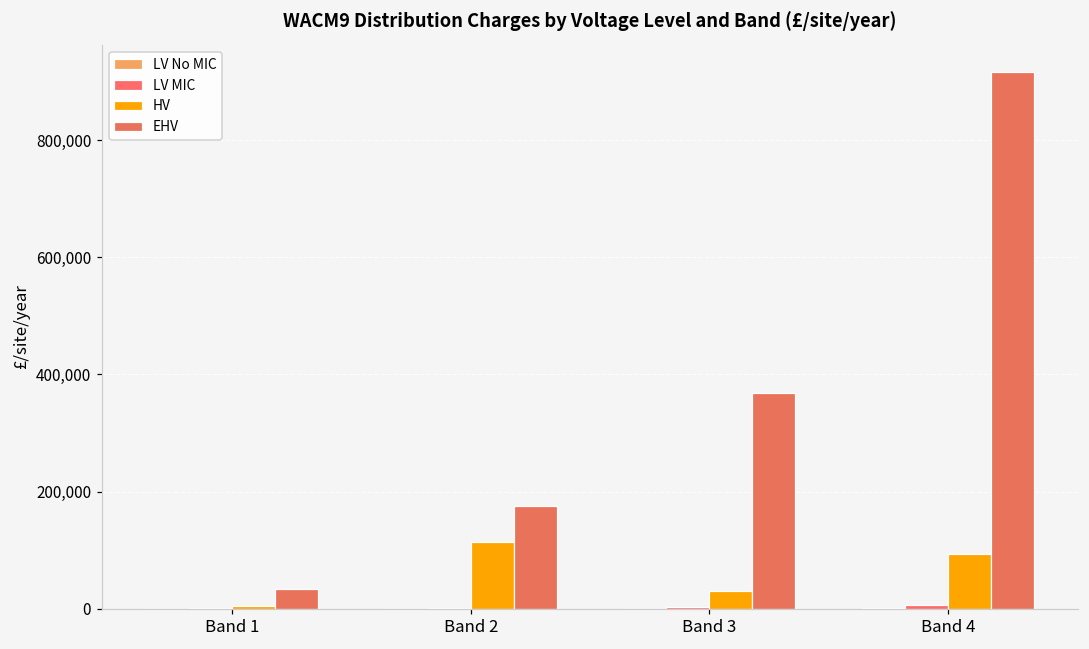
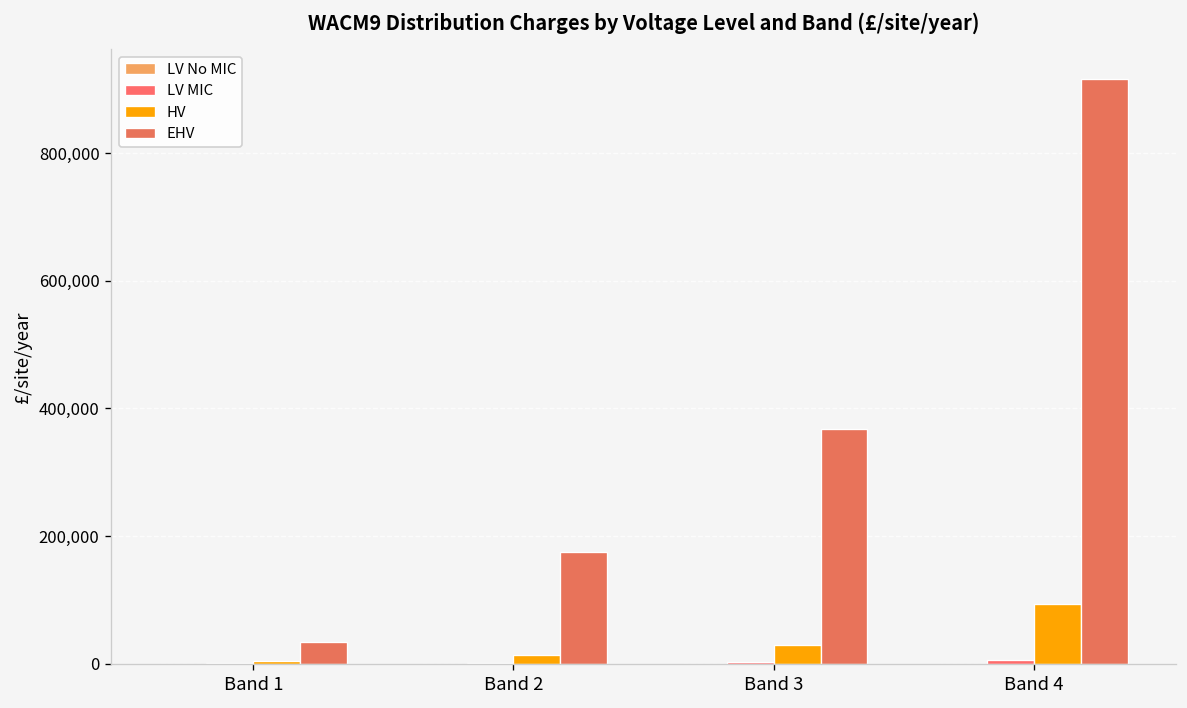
  {
    "HV": {
-     "Band 2": "110,000",
+     "Band 2": "10,000",
      "Band 3": "30,000",
      "Band 4": "90,000"
    }
  }
